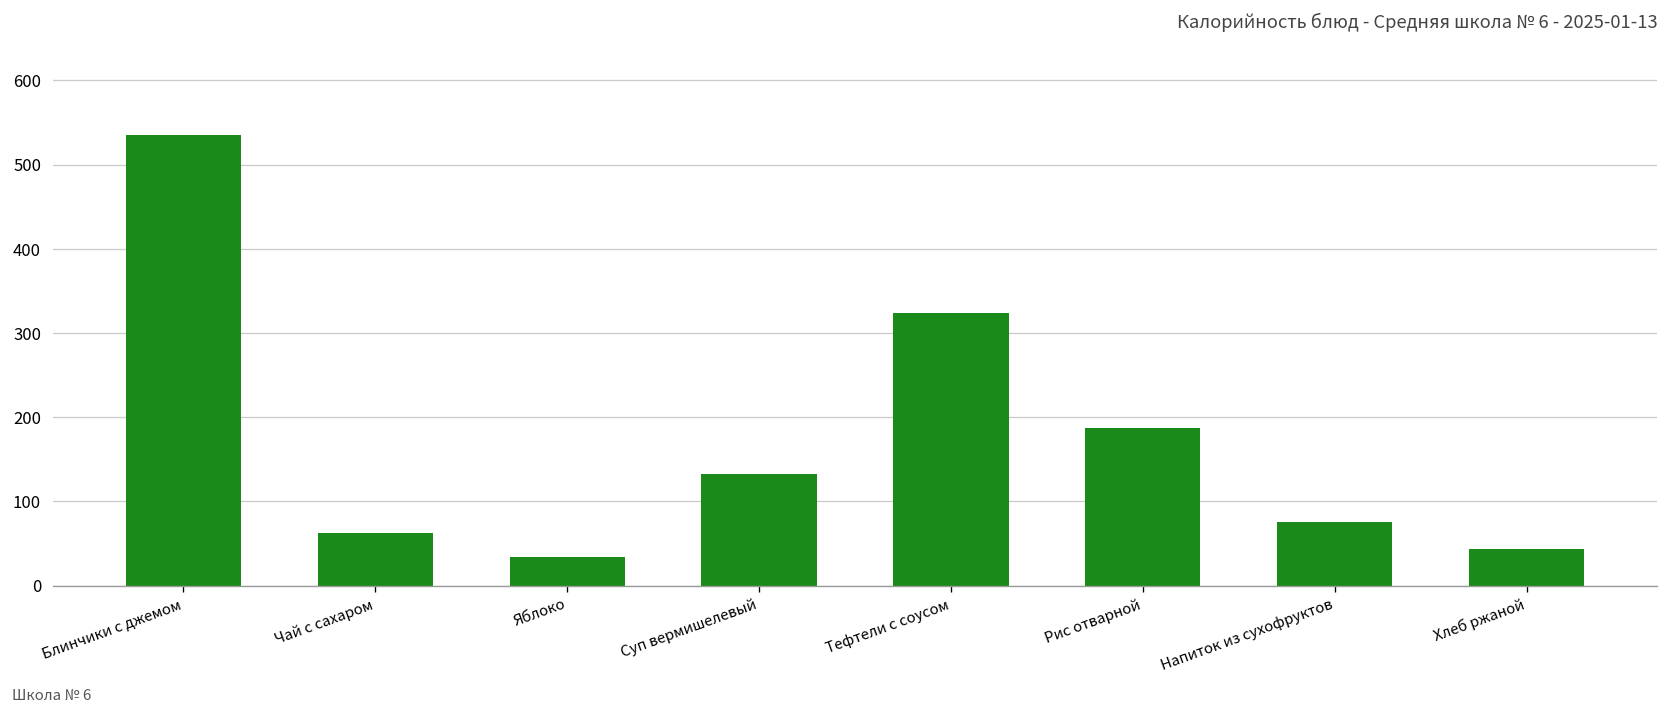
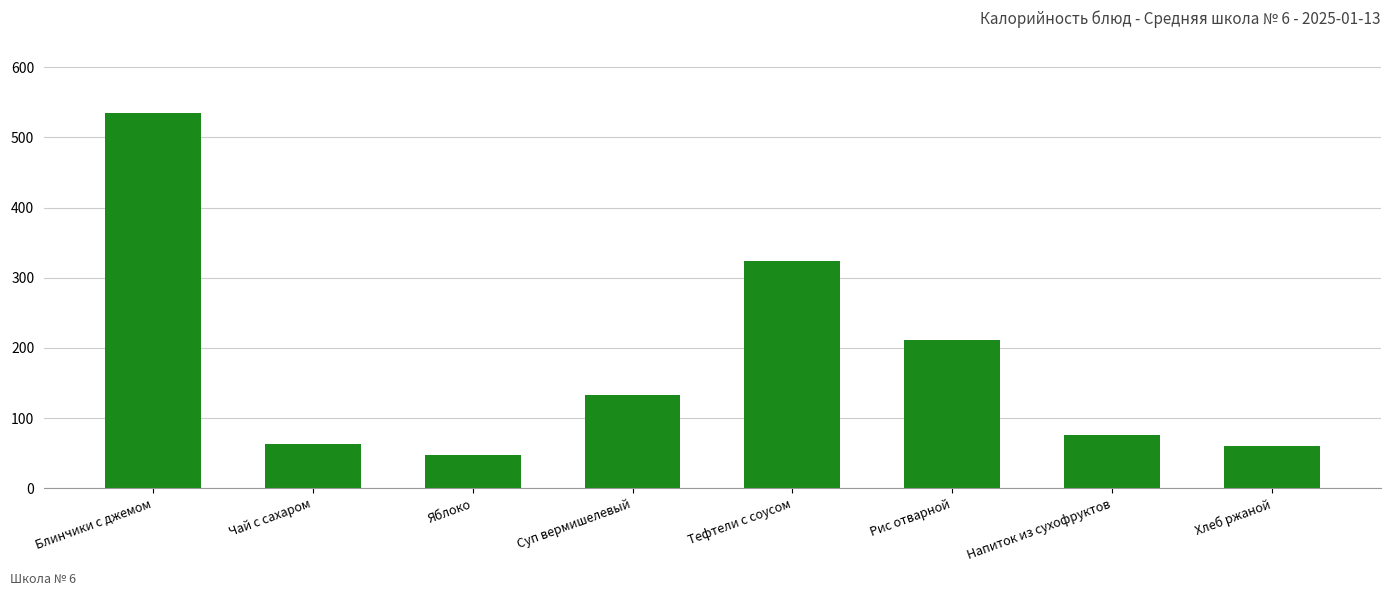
  {
    "Блинчики с джемом": 540,
    "Чай с сахаром": 60,
-   "Яблоко": 30,
+   "Яблоко": 50,
    "Суп вермишелевый": 130,
    "Тефтели с соусом": 320,
-   "Рис отварной": 190,
+   "Рис отварной": 210,
    "Напиток из сухофруктов": 80,
-   "Хлеб ржаной": 40
+   "Хлеб ржаной": 60
  }
